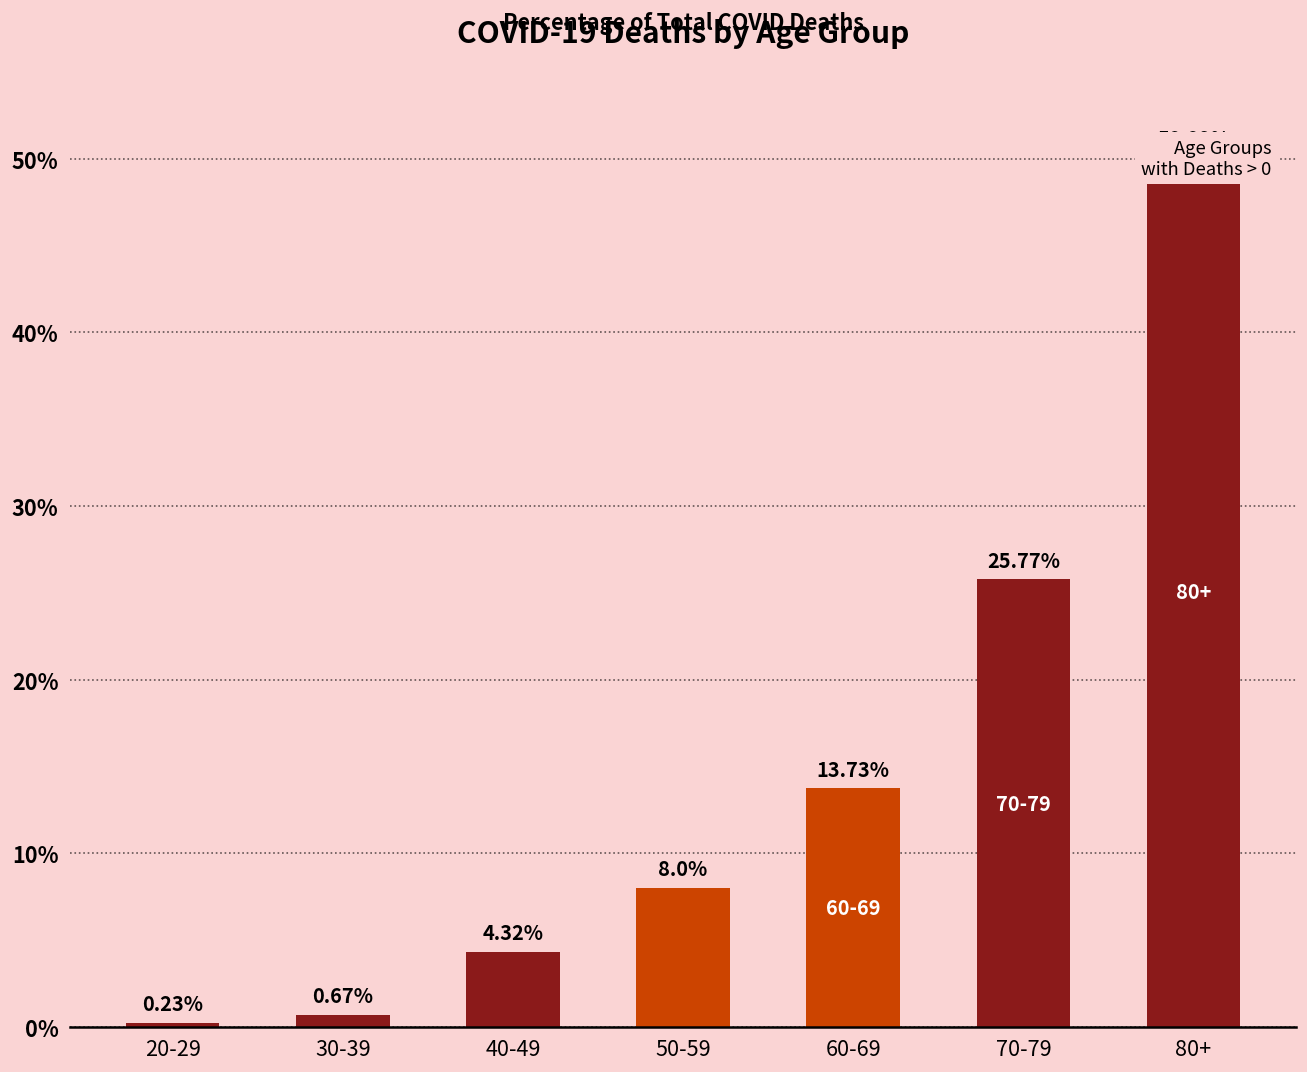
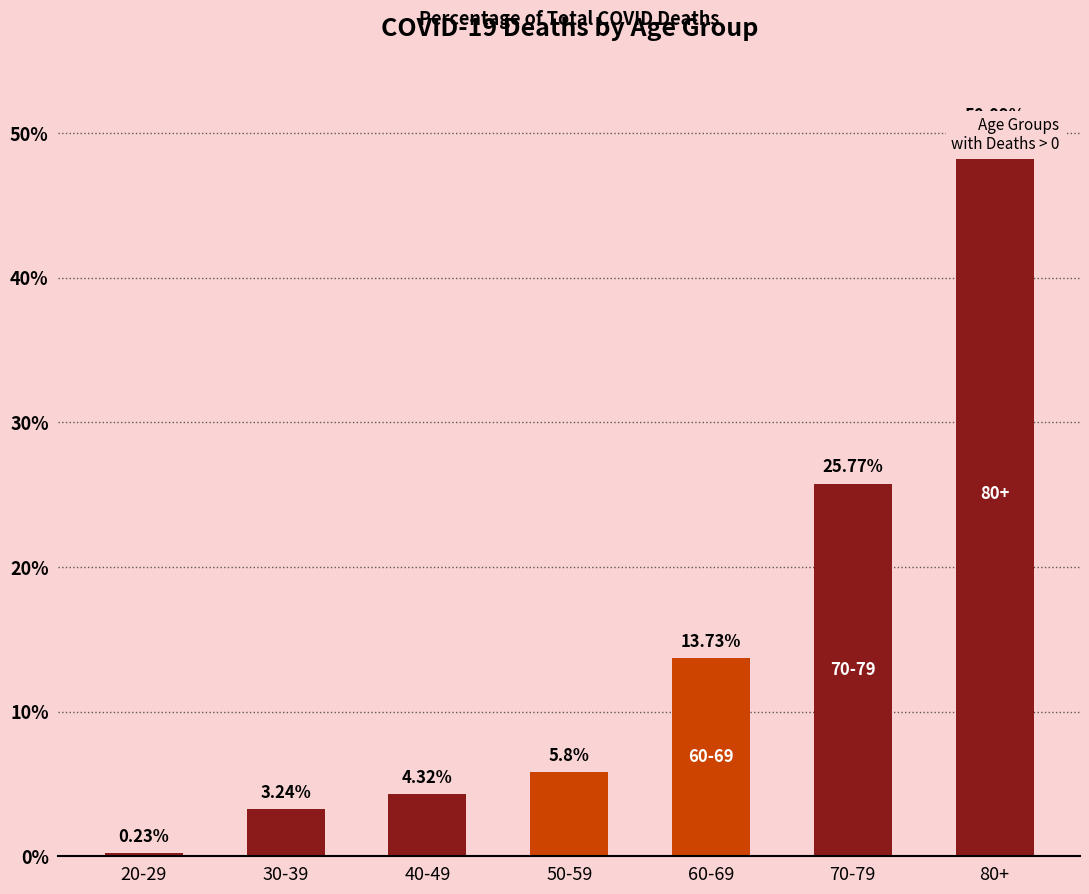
  {
    "20-29": "0.23%",
-   "30-39": "0.67%",
+   "30-39": "3.24%",
    "40-49": "4.32%",
-   "50-59": "8.0%",
+   "50-59": "5.8%",
    "60-69": "13.73%",
    "70-79": "25.77%"
  }
